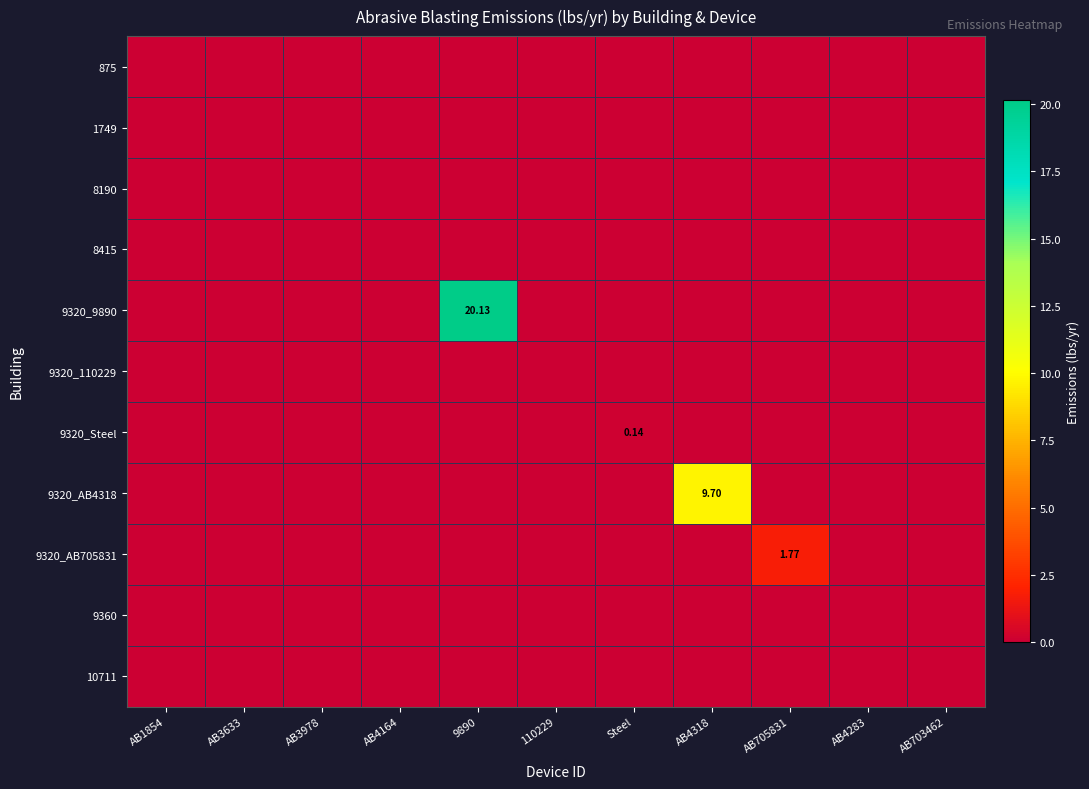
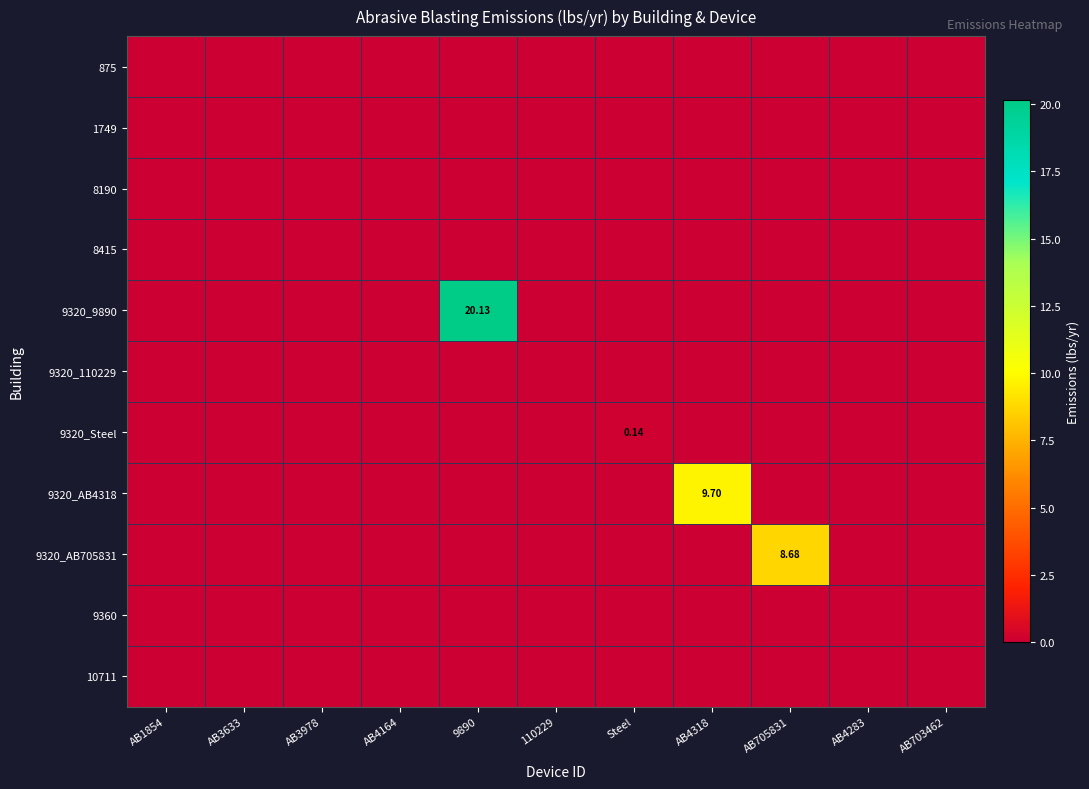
  {
    "9320_9890": {
      "9890": 20.13
    },
    "9320_Steel": {
      "Steel": 0.14
    },
    "9320_AB4318": {
      "AB4318": 9.70
    },
    "9320_AB705831": {
-     "AB705831": 1.77
+     "AB705831": 8.68
    }
  }
